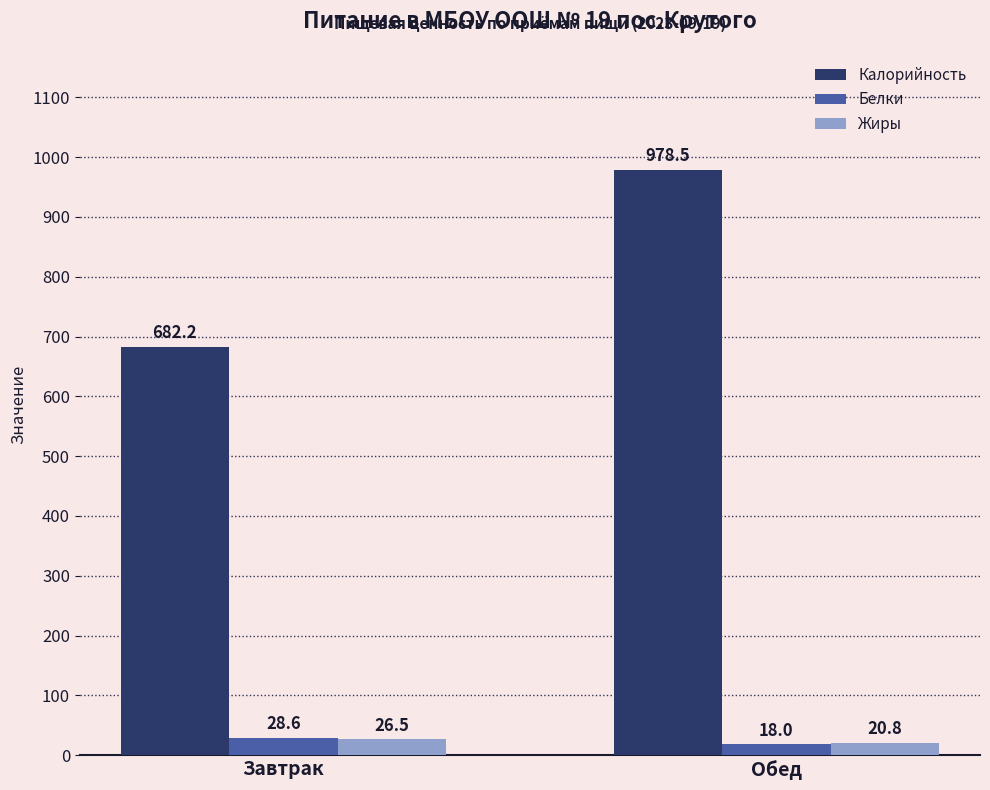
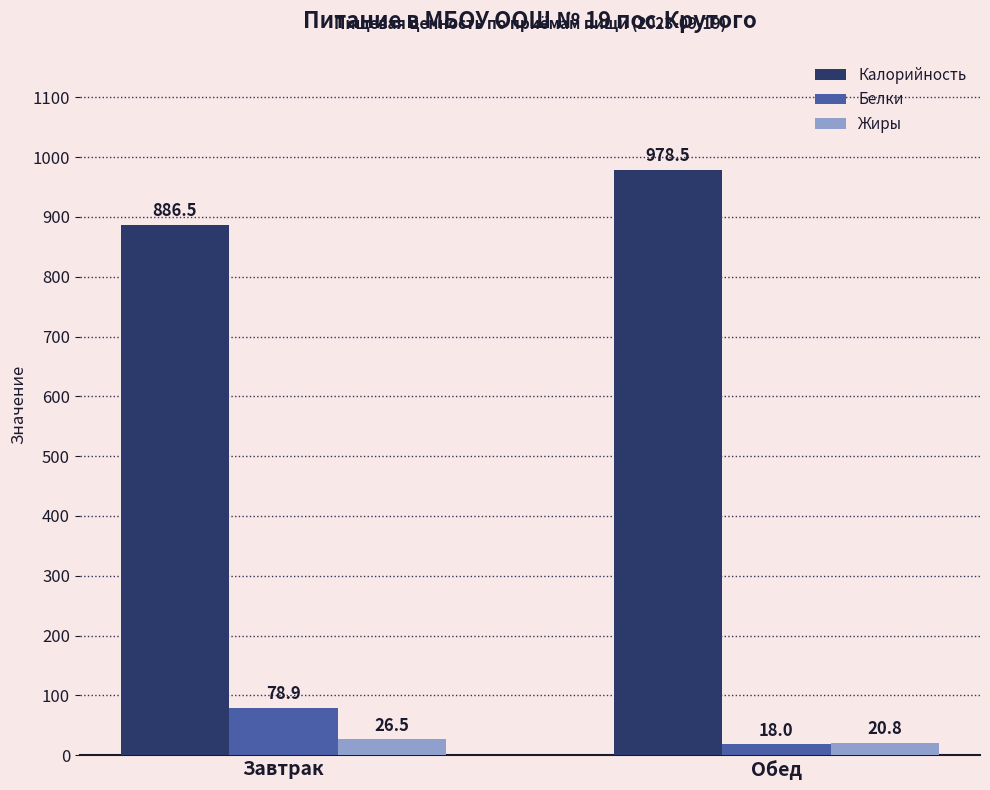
  {
    "Калорийность": {
-     "Завтрак": 682.2,
+     "Завтрак": 886.5,
      "Обед": 978.5
    },
    "Белки": {
-     "Завтрак": 28.6,
+     "Завтрак": 78.9,
      "Обед": 18.0
    },
    "Жиры": {
      "Завтрак": 26.5,
      "Обед": 20.8
    }
  }
